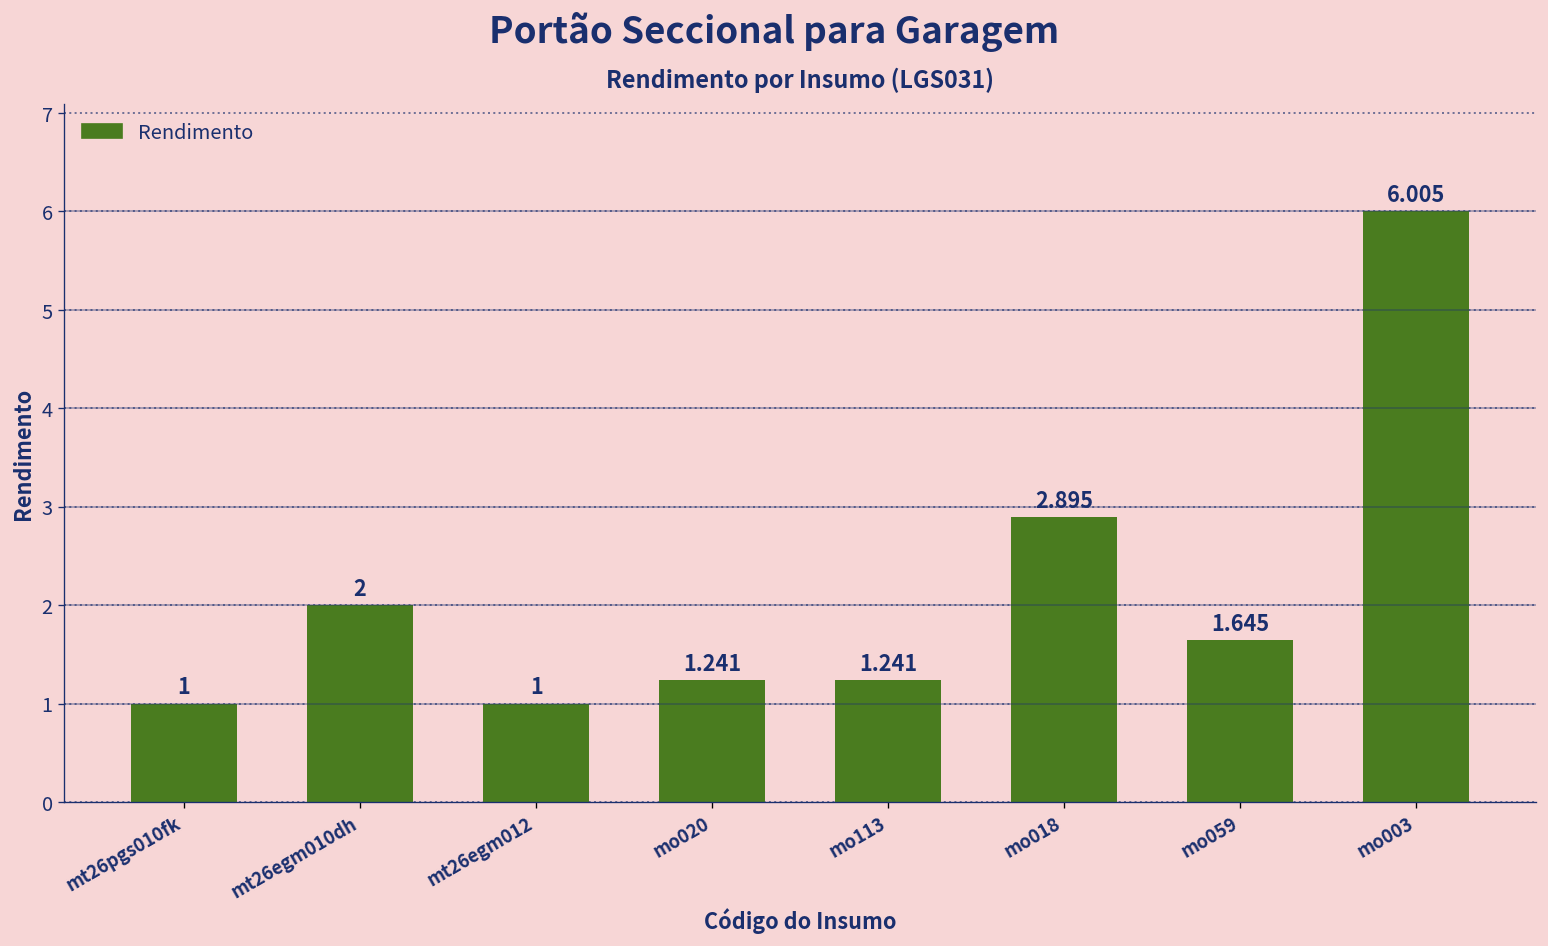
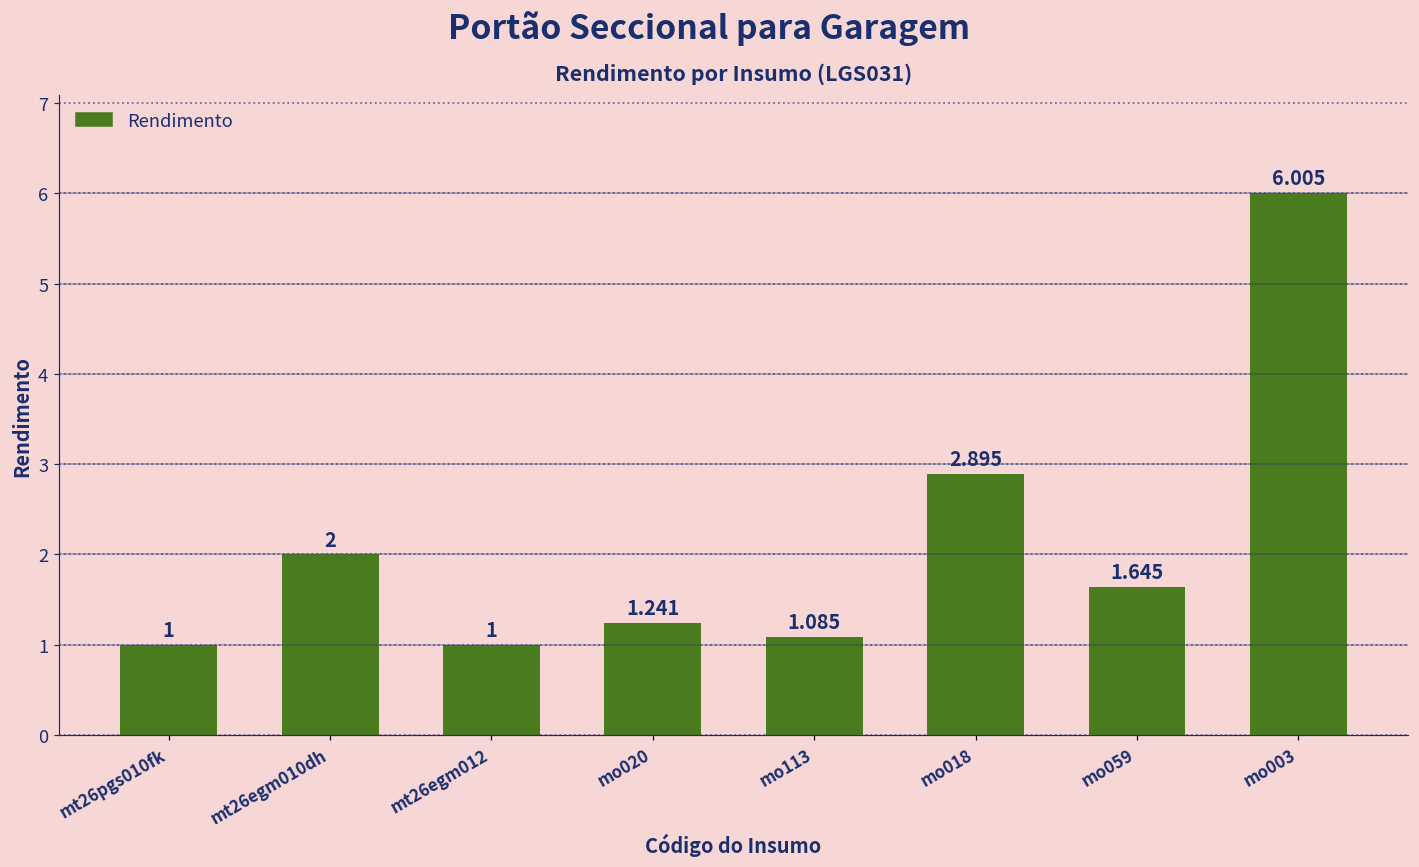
  {
    "mt26pgs010fk": 1,
    "mt26egm010dh": 2,
    "mt26egm012": 1,
    "mo020": 1.241,
-   "mo113": 1.241,
+   "mo113": 1.085,
    "mo018": 2.895,
    "mo059": 1.645,
    "mo003": 6.005
  }
